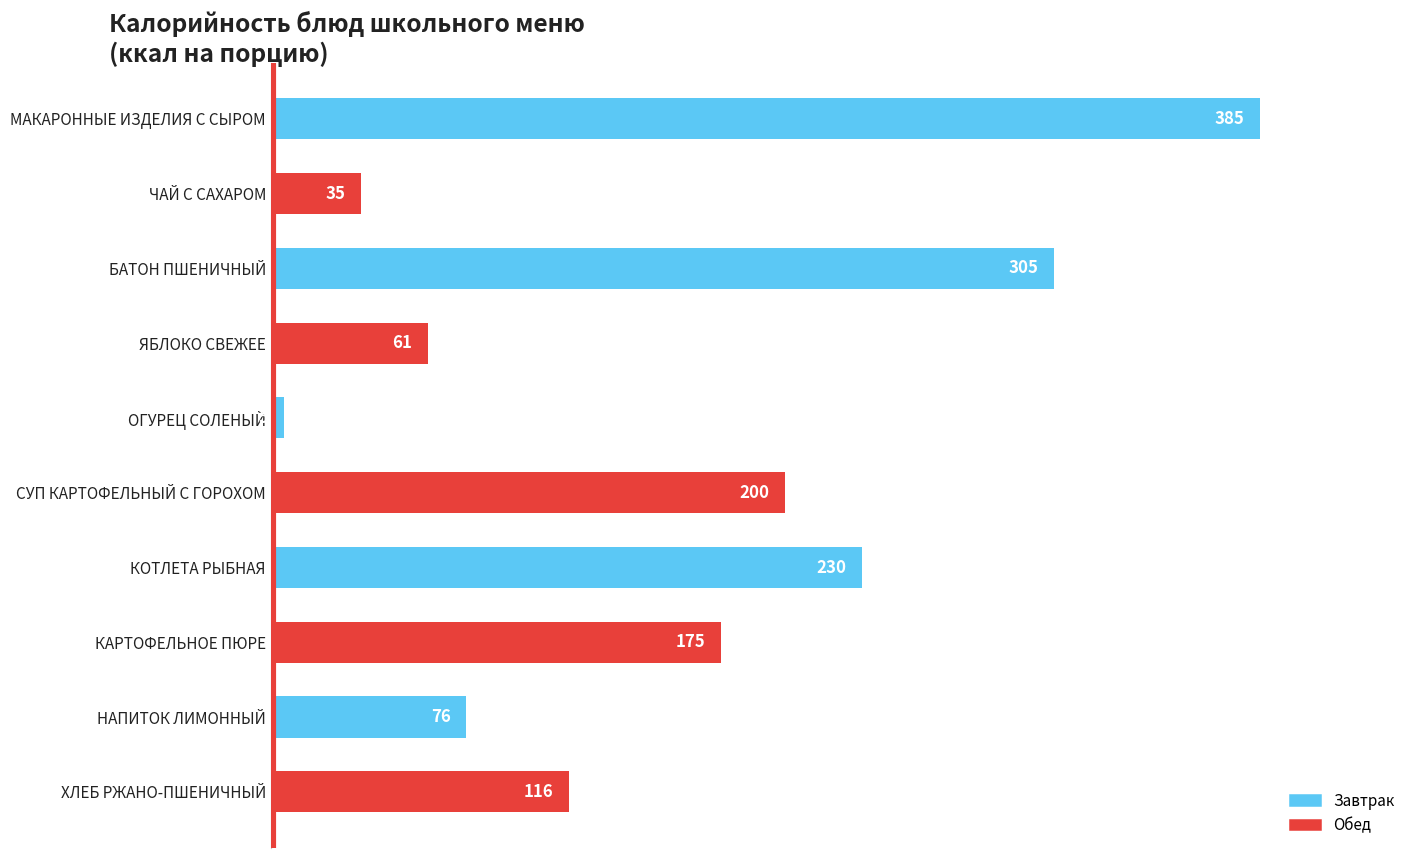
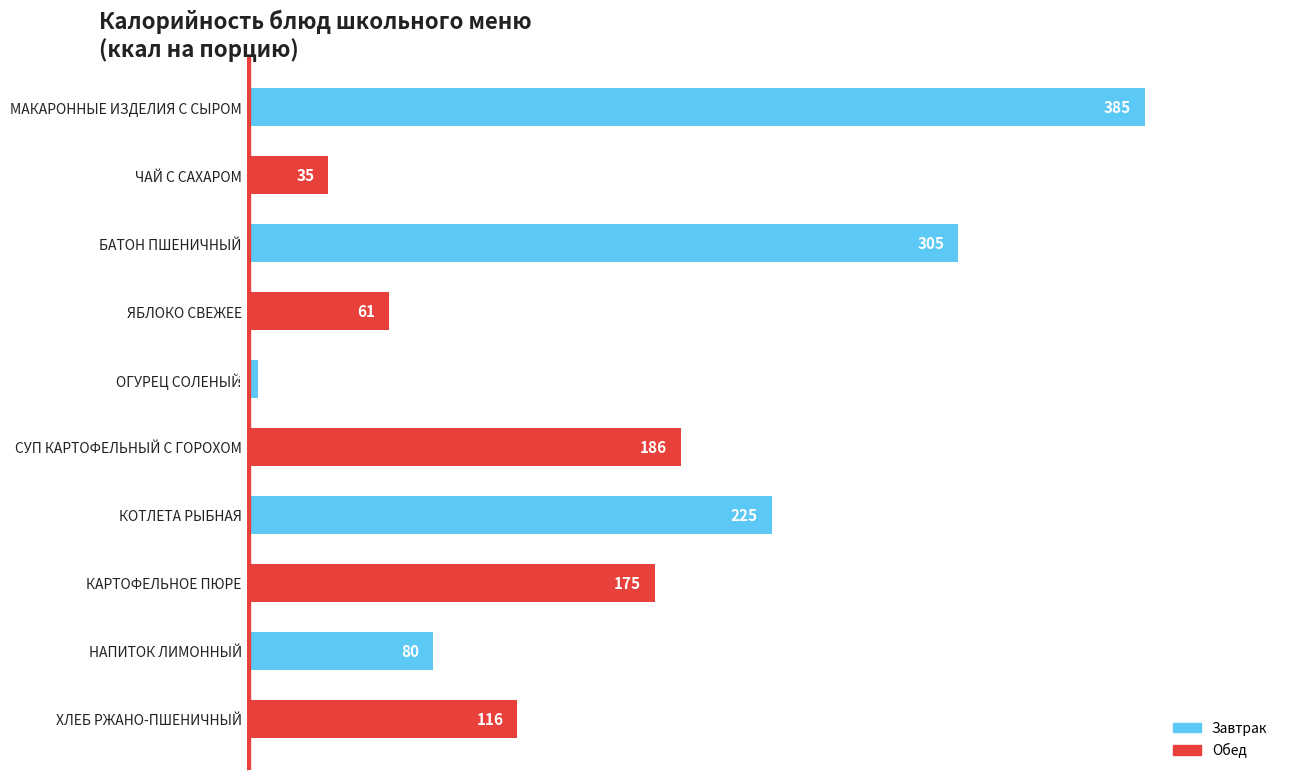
  {
    "МАКАРОННЫЕ ИЗДЕЛИЯ С СЫРОМ": 385,
    "ЧАЙ С САХАРОМ": 35,
    "БАТОН ПШЕНИЧНЫЙ": 305,
    "ЯБЛОКО СВЕЖЕЕ": 61,
-   "СУП КАРТОФЕЛЬНЫЙ С ГОРОХОМ": 200,
-   "КОТЛЕТА РЫБНАЯ": 230,
+   "СУП КАРТОФЕЛЬНЫЙ С ГОРОХОМ": 186,
+   "КОТЛЕТА РЫБНАЯ": 225,
    "КАРТОФЕЛЬНОЕ ПЮРЕ": 175,
-   "НАПИТОК ЛИМОННЫЙ": 76,
+   "НАПИТОК ЛИМОННЫЙ": 80,
    "ХЛЕБ РЖАНО-ПШЕНИЧНЫЙ": 116
  }
